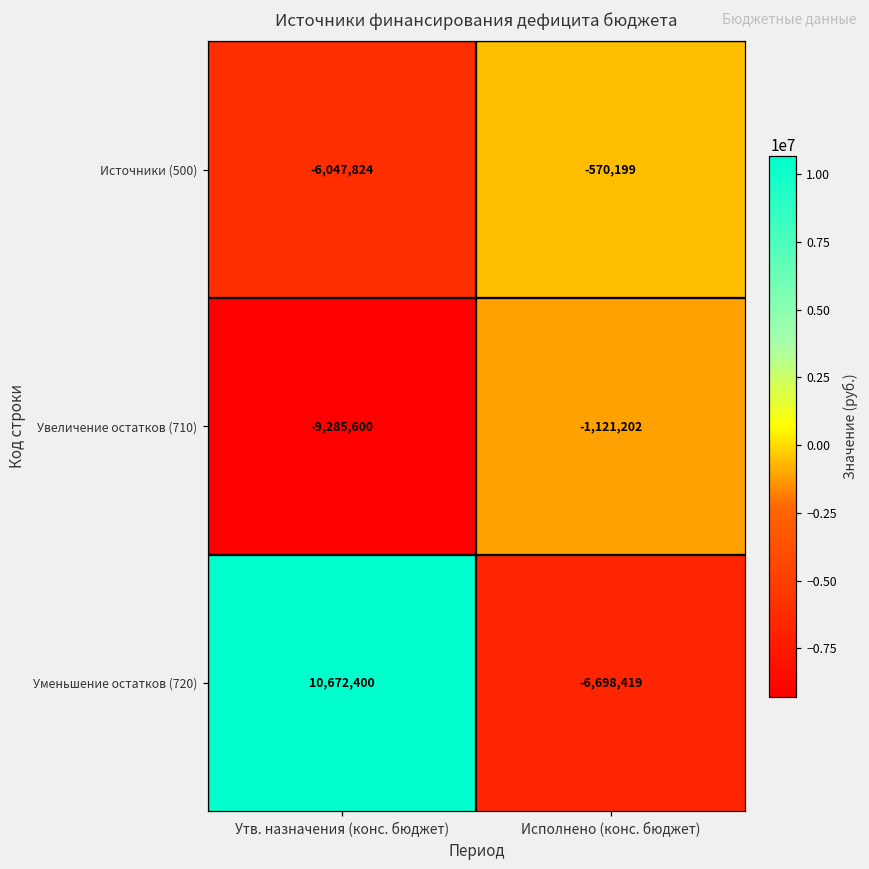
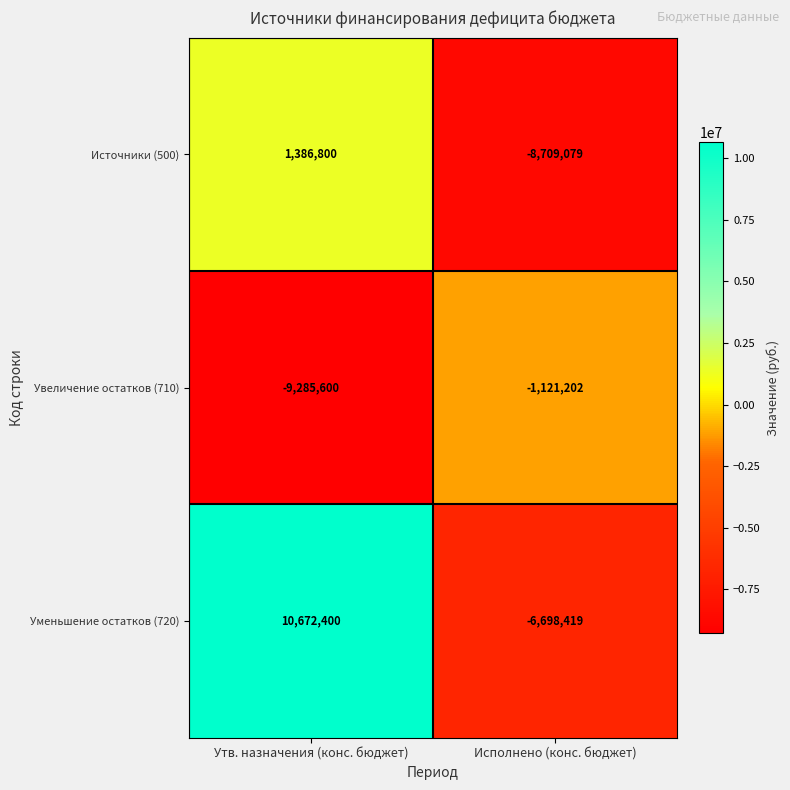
  {
    "Источники (500)": {
-     "Утв. назначения (конс. бюджет)": "-6,047,824",
-     "Исполнено (конс. бюджет)": "-570,199"
+     "Утв. назначения (конс. бюджет)": "1,386,800",
+     "Исполнено (конс. бюджет)": "-8,709,079"
    },
    "Увеличение остатков (710)": {
      "Утв. назначения (конс. бюджет)": "-9,285,600",
      "Исполнено (конс. бюджет)": "-1,121,202"
    },
    "Уменьшение остатков (720)": {
      "Утв. назначения (конс. бюджет)": "10,672,400",
      "Исполнено (конс. бюджет)": "-6,698,419"
    }
  }
